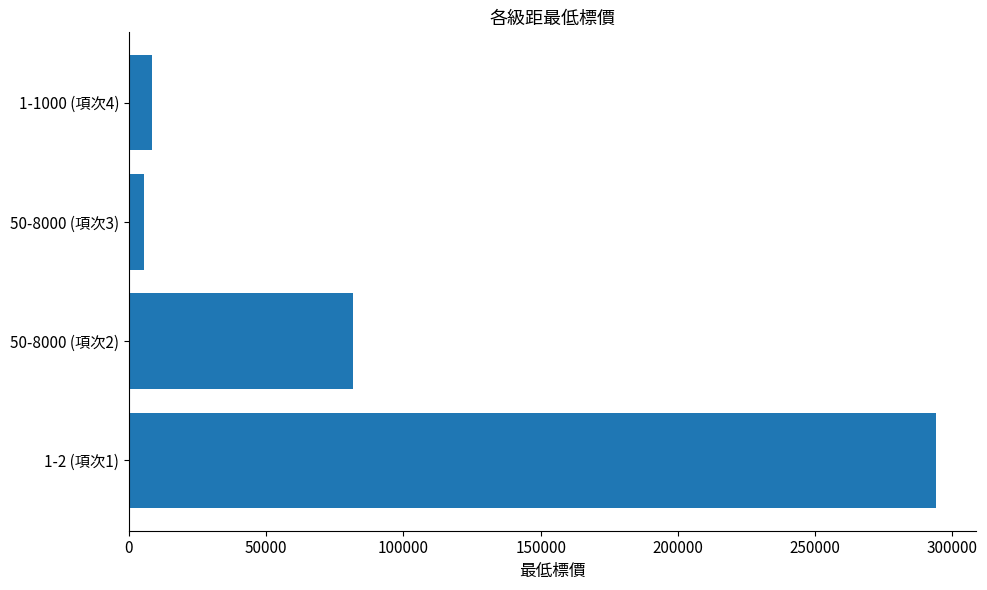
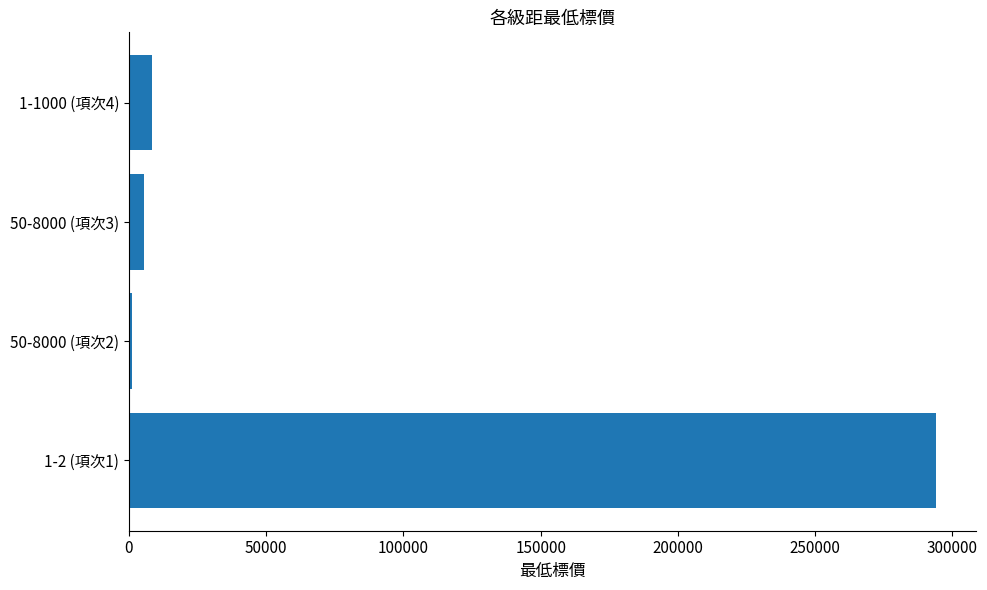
  {
    "1-1000 (項次4)": 8000,
    "50-8000 (項次3)": 5000,
-   "50-8000 (項次2)": 82000,
+   "50-8000 (項次2)": 1000,
    "1-2 (項次1)": 294000
  }
